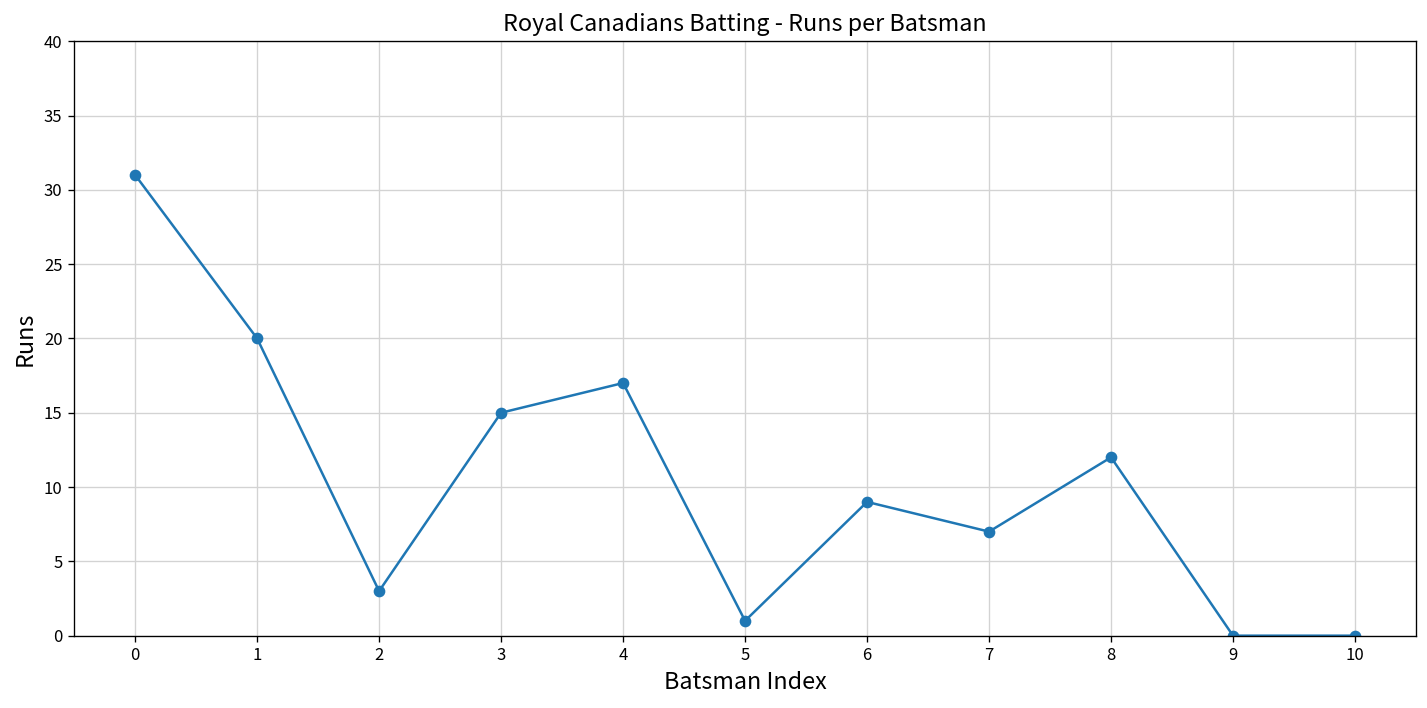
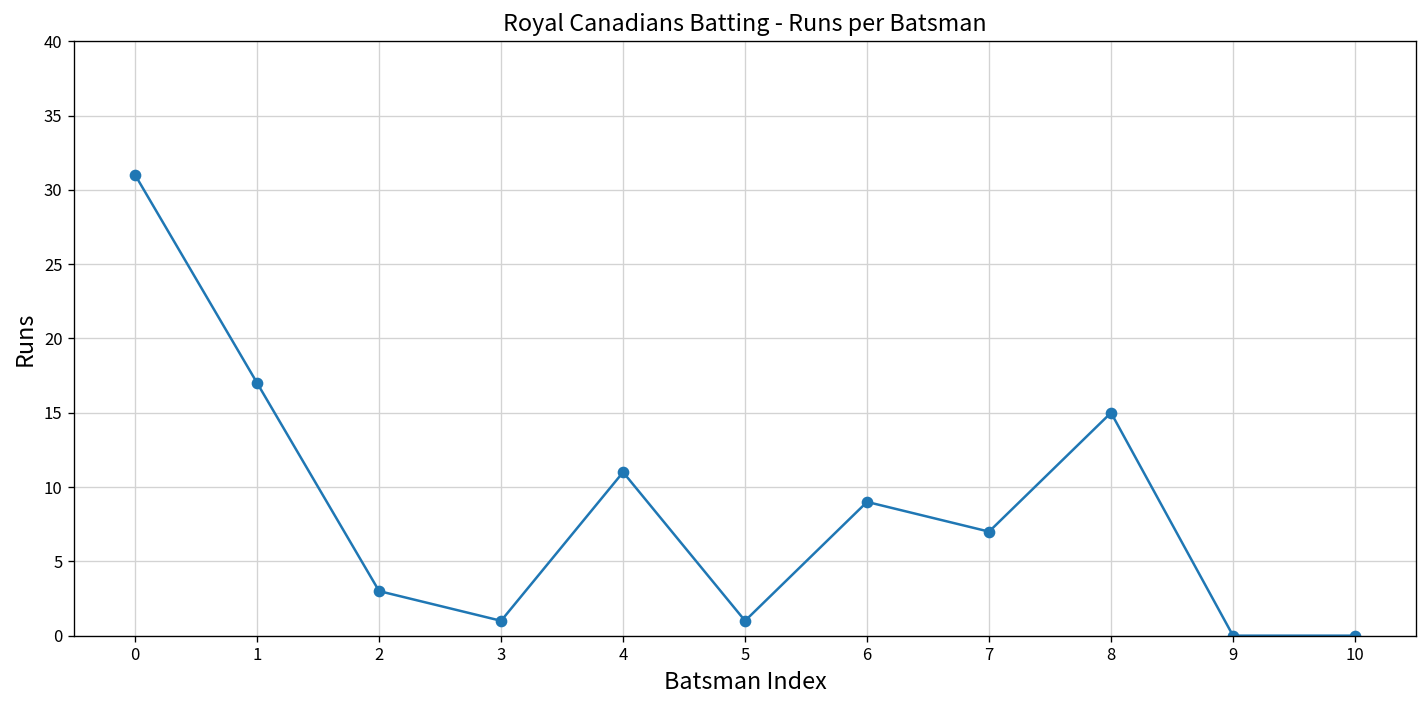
  {
    "0": 31,
-   "1": 20,
+   "1": 17,
    "2": 3,
-   "3": 15,
-   "4": 17,
+   "3": 1,
+   "4": 11,
    "5": 1,
    "6": 9,
    "7": 7,
-   "8": 12,
+   "8": 15,
    "9": 0,
    "10": 0
  }
